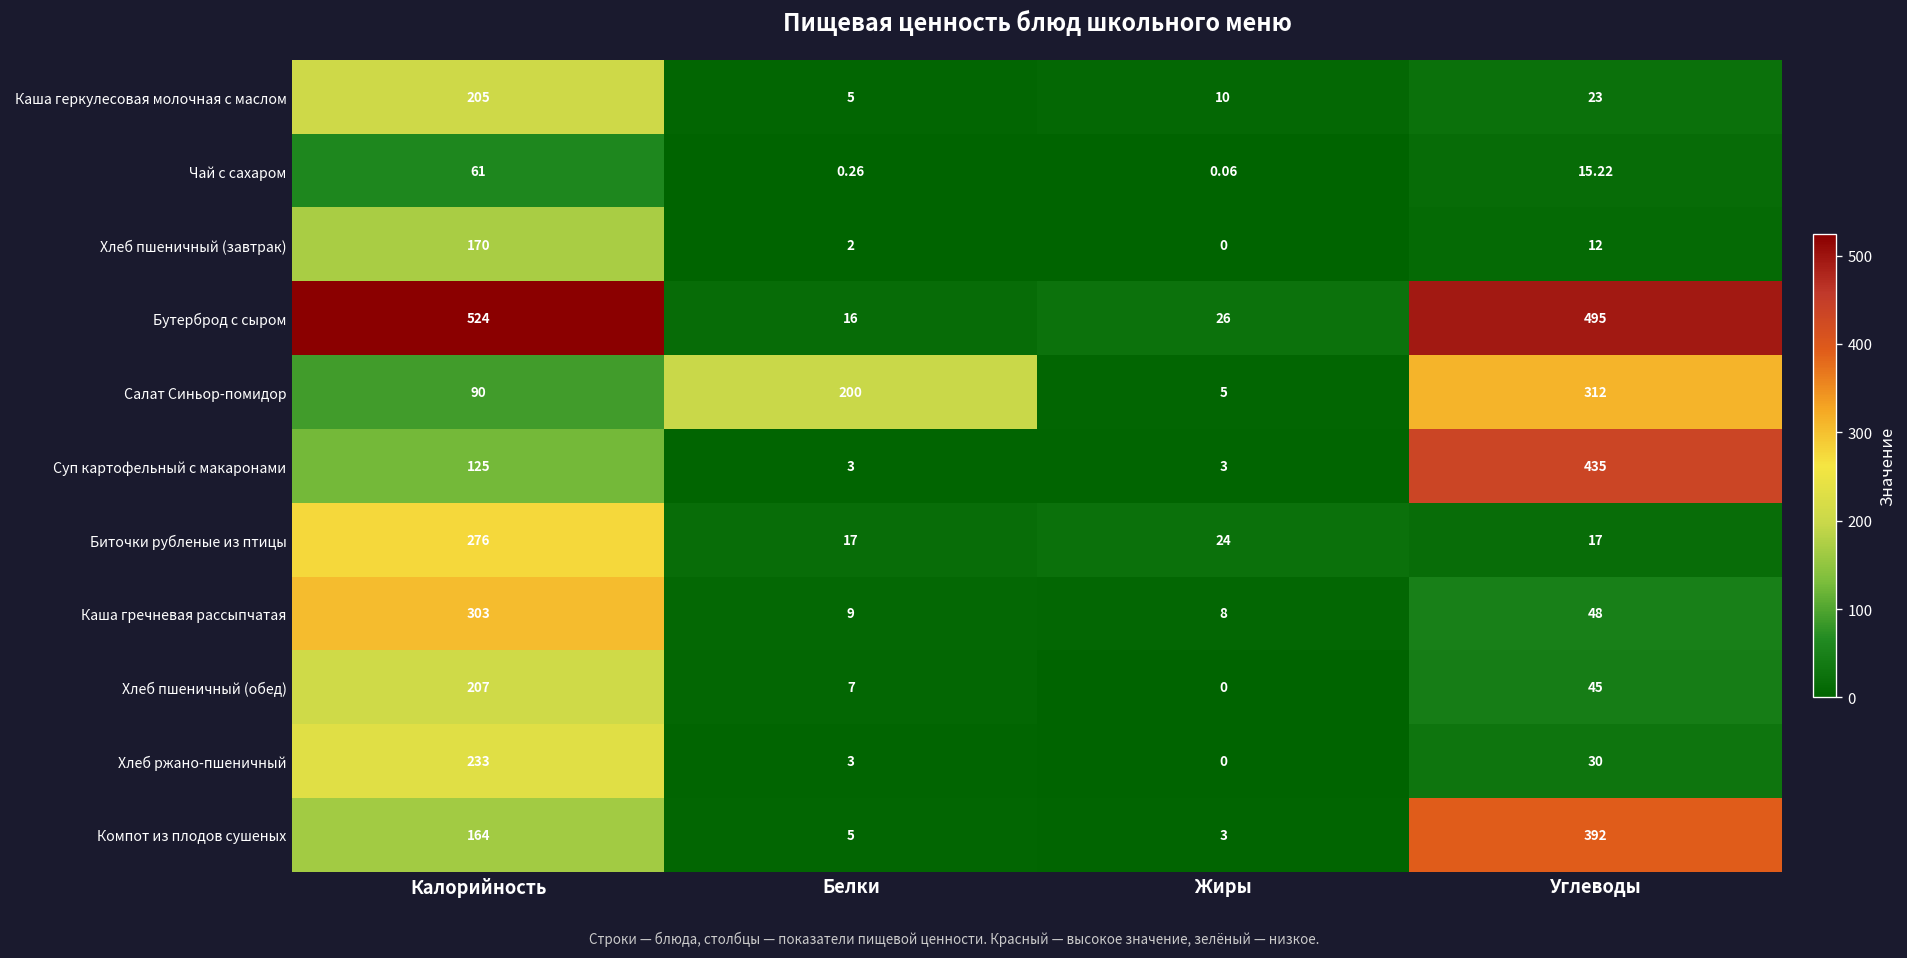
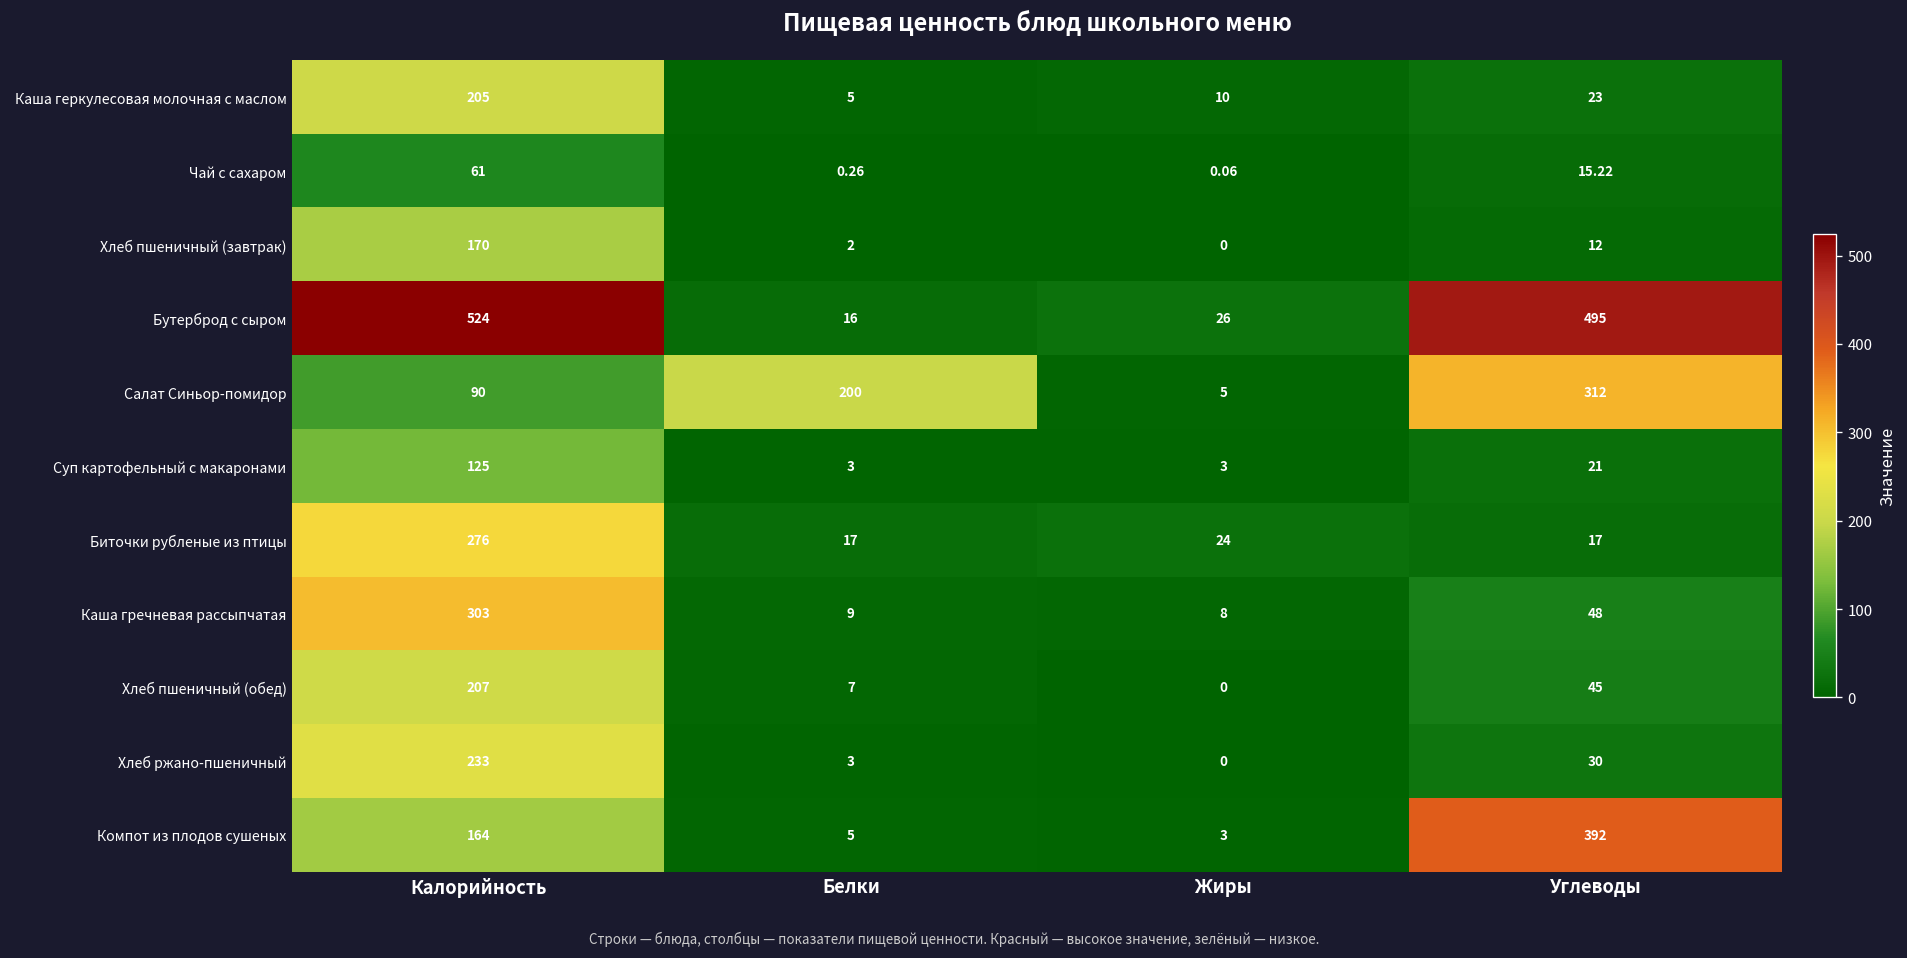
  {
    "Каша геркулесовая молочная с маслом": {
      "Калорийность": 205,
      "Белки": 5,
      "Жиры": 10,
      "Углеводы": 23
    },
    "Чай с сахаром": {
      "Калорийность": 61,
      "Белки": 0.26,
      "Жиры": 0.06,
      "Углеводы": 15.22
    },
    "Хлеб пшеничный (завтрак)": {
      "Калорийность": 170,
      "Белки": 2,
      "Жиры": 0,
      "Углеводы": 12
    },
    "Бутерброд с сыром": {
      "Калорийность": 524,
      "Белки": 16,
      "Жиры": 26,
      "Углеводы": 495
    },
    "Салат Синьор-помидор": {
      "Калорийность": 90,
      "Белки": 200,
      "Жиры": 5,
      "Углеводы": 312
    },
    "Суп картофельный с макаронами": {
      "Калорийность": 125,
      "Белки": 3,
      "Жиры": 3,
-     "Углеводы": 435
+     "Углеводы": 21
    },
    "Биточки рубленые из птицы": {
      "Калорийность": 276,
      "Белки": 17,
      "Жиры": 24,
      "Углеводы": 17
    },
    "Каша гречневая рассыпчатая": {
      "Калорийность": 303,
      "Белки": 9,
      "Жиры": 8,
      "Углеводы": 48
    },
    "Хлеб пшеничный (обед)": {
      "Калорийность": 207,
      "Белки": 7,
      "Жиры": 0,
      "Углеводы": 45
    },
    "Хлеб ржано-пшеничный": {
      "Калорийность": 233,
      "Белки": 3,
      "Жиры": 0,
      "Углеводы": 30
    },
    "Компот из плодов сушеных": {
      "Калорийность": 164,
      "Белки": 5,
      "Жиры": 3,
      "Углеводы": 392
    }
  }
